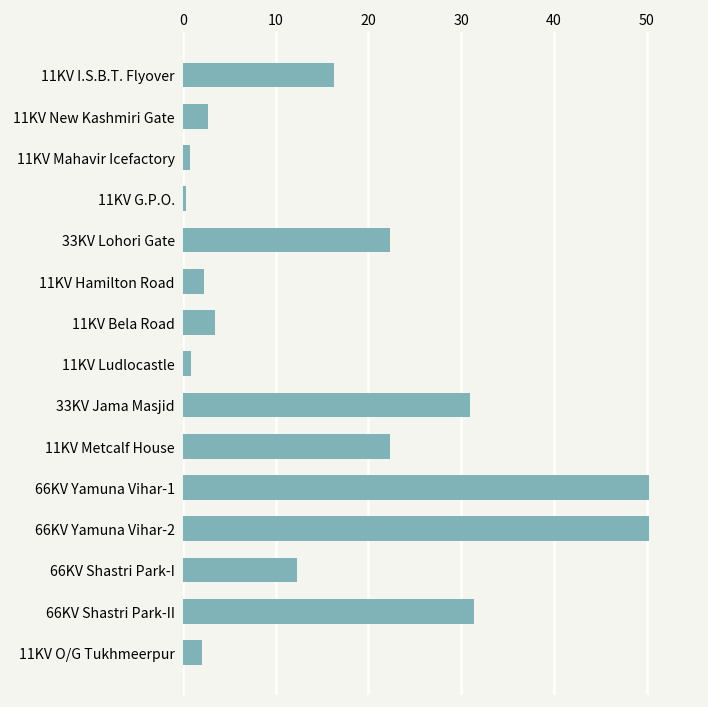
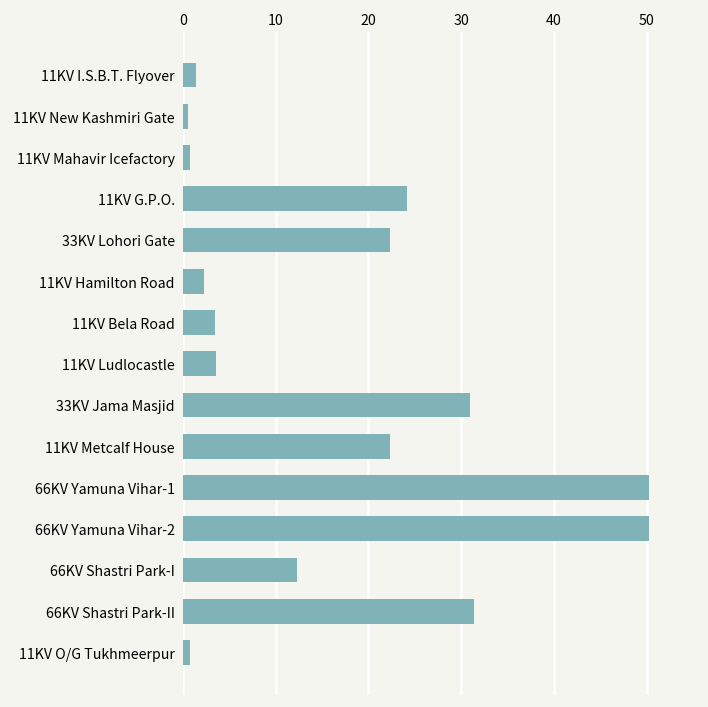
  {
-   "11KV I.S.B.T. Flyover": 16,
-   "11KV New Kashmiri Gate": 3,
+   "11KV I.S.B.T. Flyover": 1,
+   "11KV New Kashmiri Gate": 1,
    "11KV Mahavir Icefactory": 1,
-   "11KV G.P.O.": 0,
+   "11KV G.P.O.": 24,
    "33KV Lohori Gate": 22,
    "11KV Hamilton Road": 2,
    "11KV Bela Road": 3,
-   "11KV Ludlocastle": 1,
+   "11KV Ludlocastle": 4,
    "33KV Jama Masjid": 31,
    "11KV Metcalf House": 22,
    "66KV Yamuna Vihar-1": 50,
    "66KV Yamuna Vihar-2": 50,
    "66KV Shastri Park-I": 12,
    "66KV Shastri Park-II": 31,
-   "11KV O/G Tukhmeerpur": 2
+   "11KV O/G Tukhmeerpur": 1
  }
